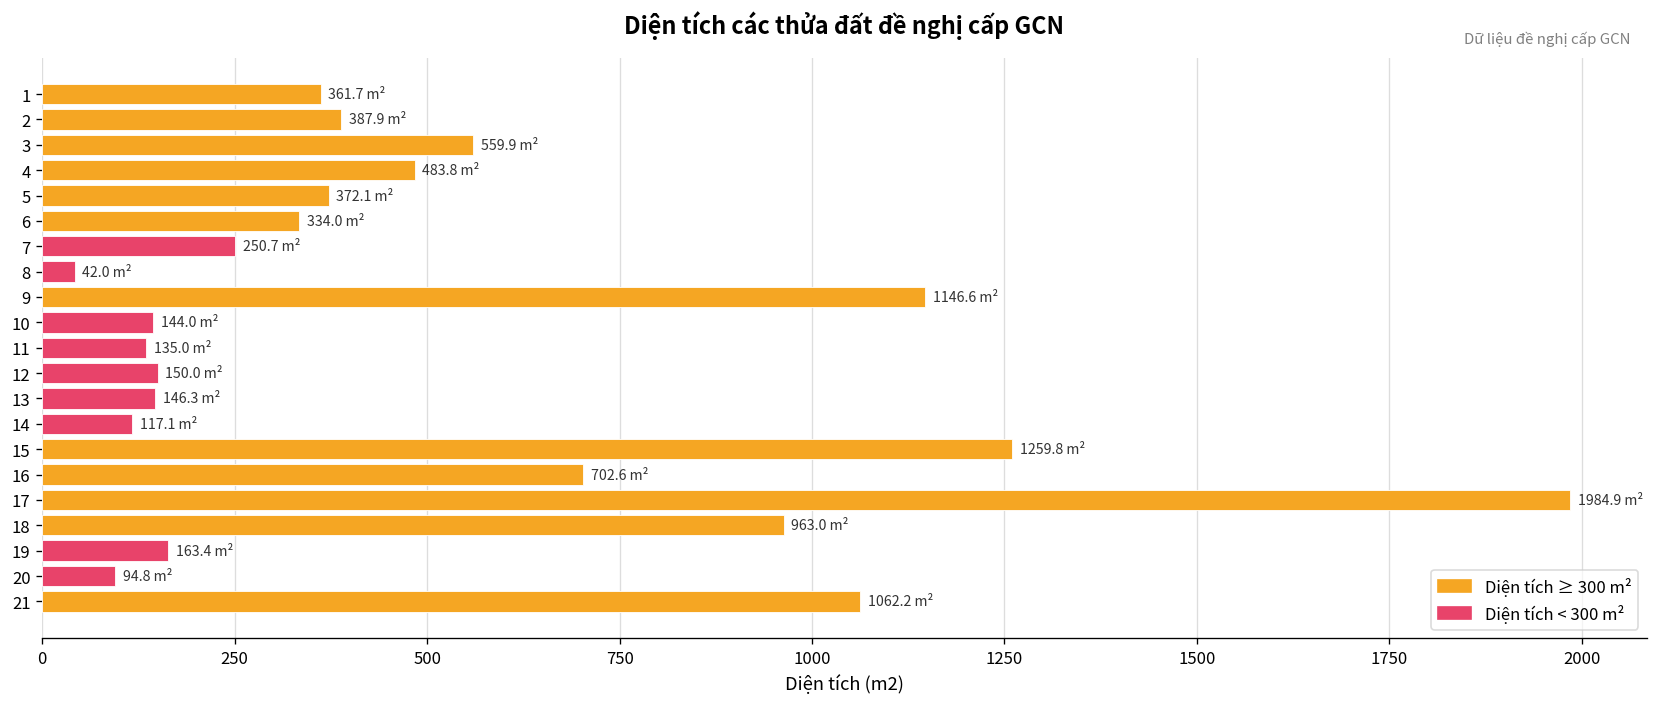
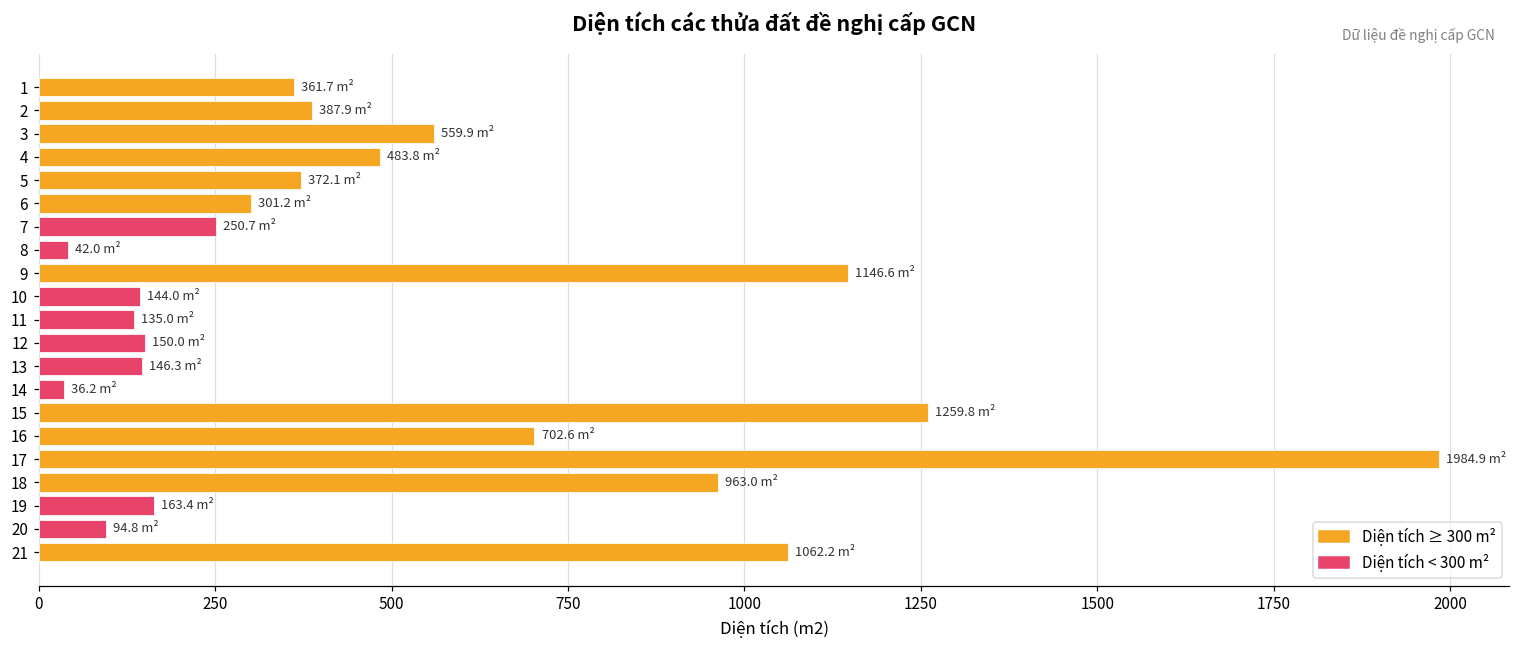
  {
    "1": 361.7,
    "2": 387.9,
    "3": 559.9,
    "4": 483.8,
    "5": 372.1,
-   "6": 334.0,
+   "6": 301.2,
    "7": 250.7,
    "8": 42.0,
    "9": 1146.6,
    "10": 144.0,
    "11": 135.0,
    "12": 150.0,
    "13": 146.3,
-   "14": 117.1,
+   "14": 36.2,
    "15": 1259.8,
    "16": 702.6,
    "17": 1984.9,
    "18": 963.0,
    "19": 163.4,
    "20": 94.8,
    "21": 1062.2
  }
